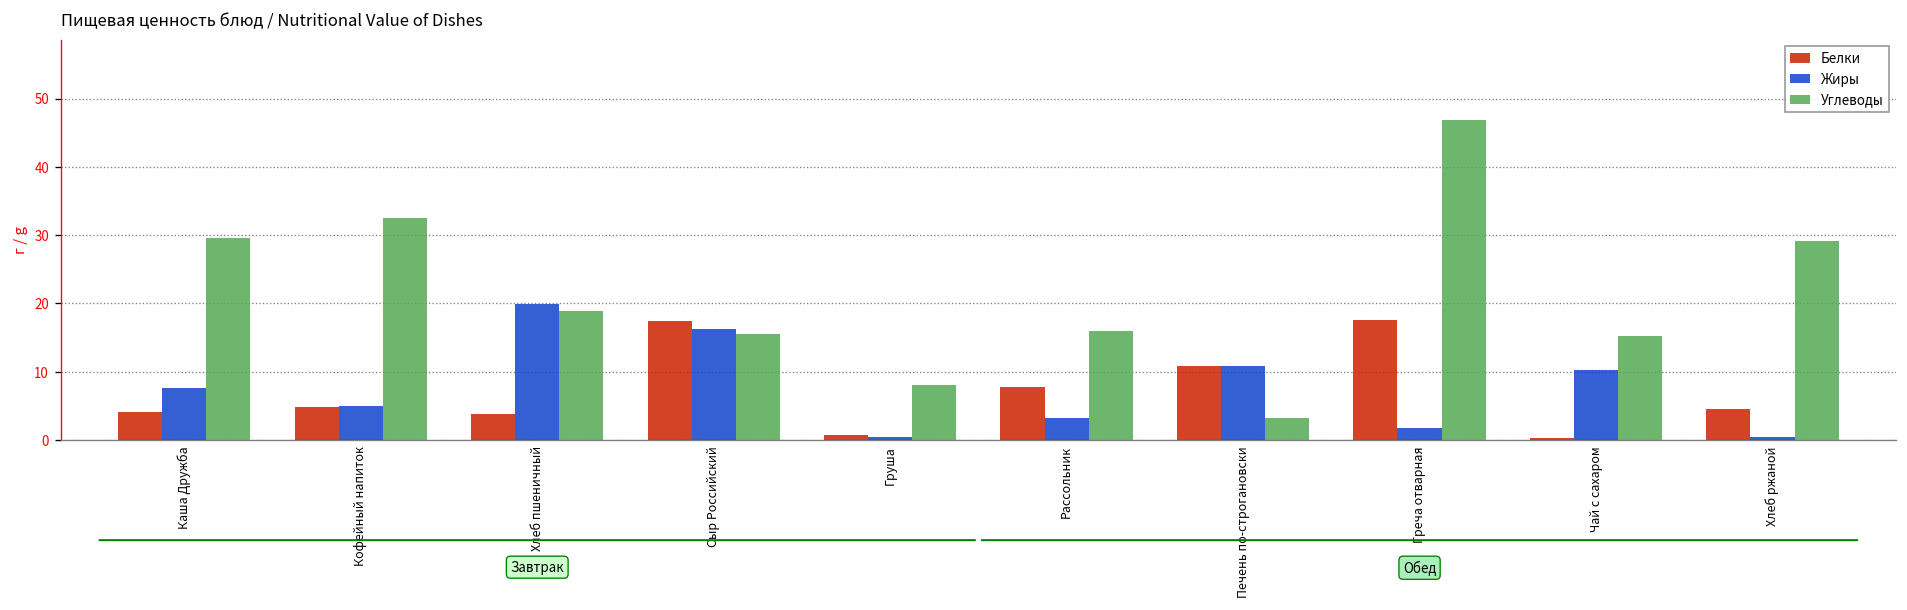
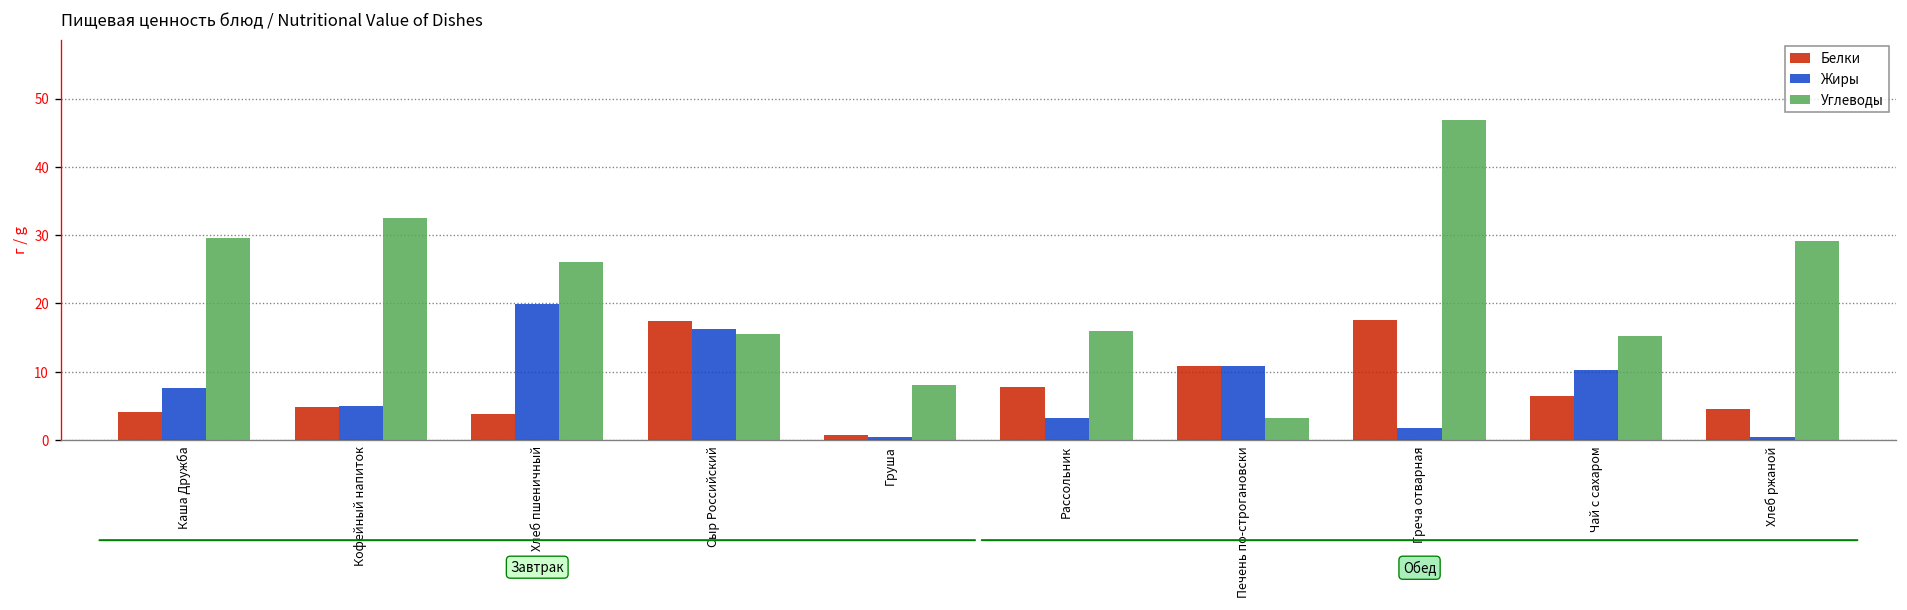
  {
    "Белки": {
      "Каша Дружба": 4,
      "Кофейный напиток": 5,
      "Хлеб пшеничный": 4,
      "Сыр Российский": 18,
      "Груша": 1,
      "Рассольник": 8,
      "Печень по-строгановски": 11,
      "Греча отварная": 18,
-     "Чай с сахаром": 0,
+     "Чай с сахаром": 6,
      "Хлеб ржаной": 5
    },
    "Жиры": {
      "Каша Дружба": 8,
      "Кофейный напиток": 5,
      "Хлеб пшеничный": 20,
      "Сыр Российский": 16,
      "Рассольник": 3,
      "Печень по-строгановски": 11,
      "Греча отварная": 2,
      "Чай с сахаром": 10,
      "Хлеб ржаной": 1
    },
    "Углеводы": {
      "Каша Дружба": 30,
      "Кофейный напиток": 33,
-     "Хлеб пшеничный": 19,
+     "Хлеб пшеничный": 26,
      "Сыр Российский": 16,
      "Груша": 8,
      "Рассольник": 16,
      "Печень по-строгановски": 3,
      "Греча отварная": 47,
      "Чай с сахаром": 15,
      "Хлеб ржаной": 29
    }
  }
